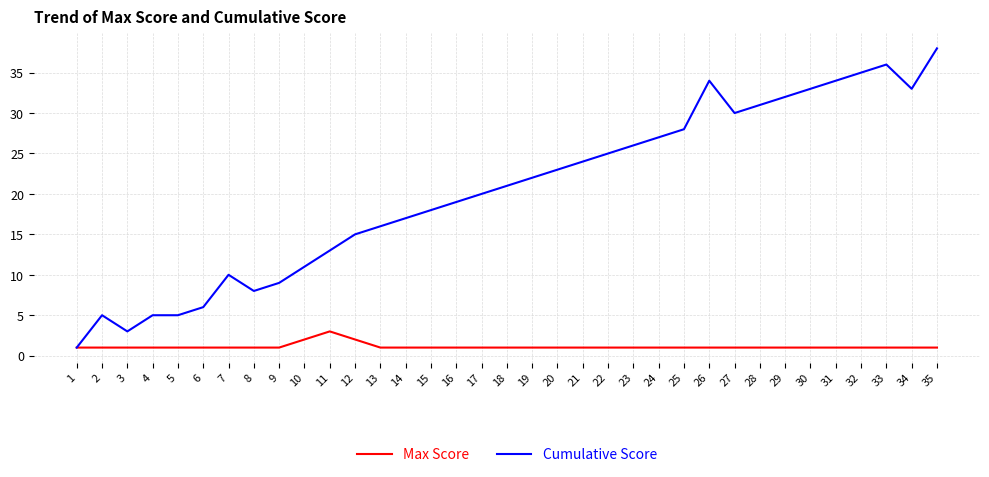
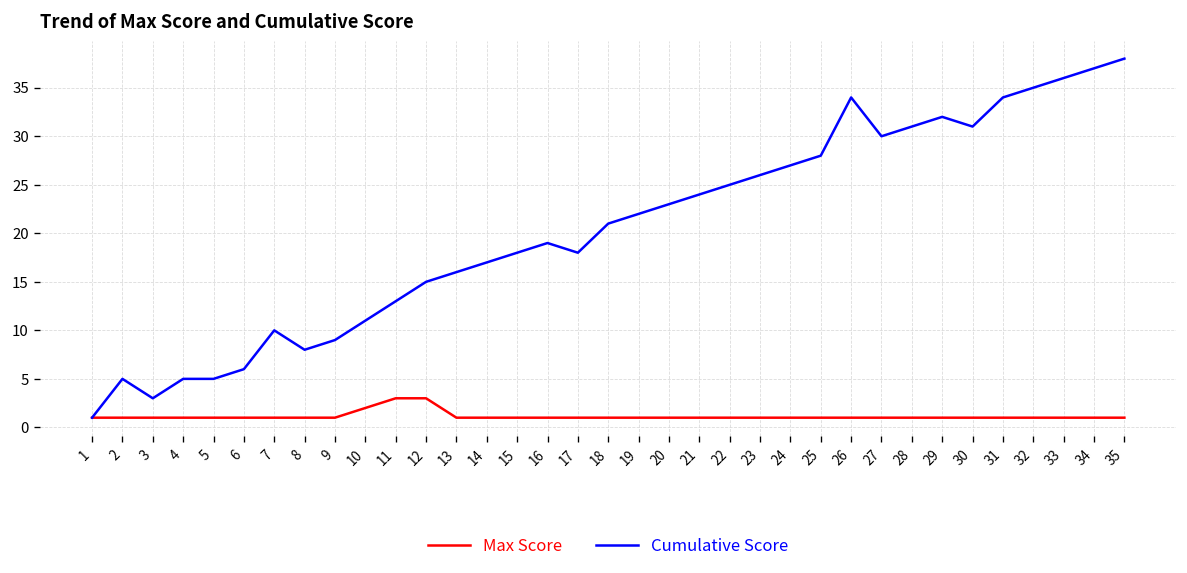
  {
    "Max Score": {
      "2": 1,
      "3": 1,
      "4": 1,
      "5": 1,
      "6": 1,
      "7": 1,
      "8": 1,
      "9": 1,
      "10": 2,
      "11": 3,
-     "12": 2,
+     "12": 3,
      "13": 1,
      "14": 1,
      "15": 1,
      "16": 1,
      "17": 1,
      "18": 1,
      "19": 1,
      "20": 1,
      "21": 1,
      "22": 1,
      "23": 1,
      "24": 1,
      "25": 1,
      "26": 1,
      "27": 1,
      "28": 1,
      "29": 1,
      "30": 1,
      "31": 1,
      "32": 1,
      "33": 1,
      "34": 1,
      "35": 1
    },
    "Cumulative Score": {
      "2": 5,
      "3": 3,
      "4": 5,
      "5": 5,
      "6": 6,
      "7": 10,
      "8": 8,
      "9": 9,
      "10": 11,
      "11": 13,
      "12": 15,
      "13": 16,
      "14": 17,
      "15": 18,
      "16": 19,
-     "17": 20,
+     "17": 18,
      "18": 21,
      "19": 22,
      "20": 23,
      "21": 24,
      "22": 25,
      "23": 26,
      "24": 27,
      "25": 28,
      "26": 34,
      "27": 30,
      "28": 31,
      "29": 32,
-     "30": 33,
+     "30": 31,
      "31": 34,
      "32": 35,
      "33": 36,
-     "34": 33,
+     "34": 37,
      "35": 38
    }
  }
